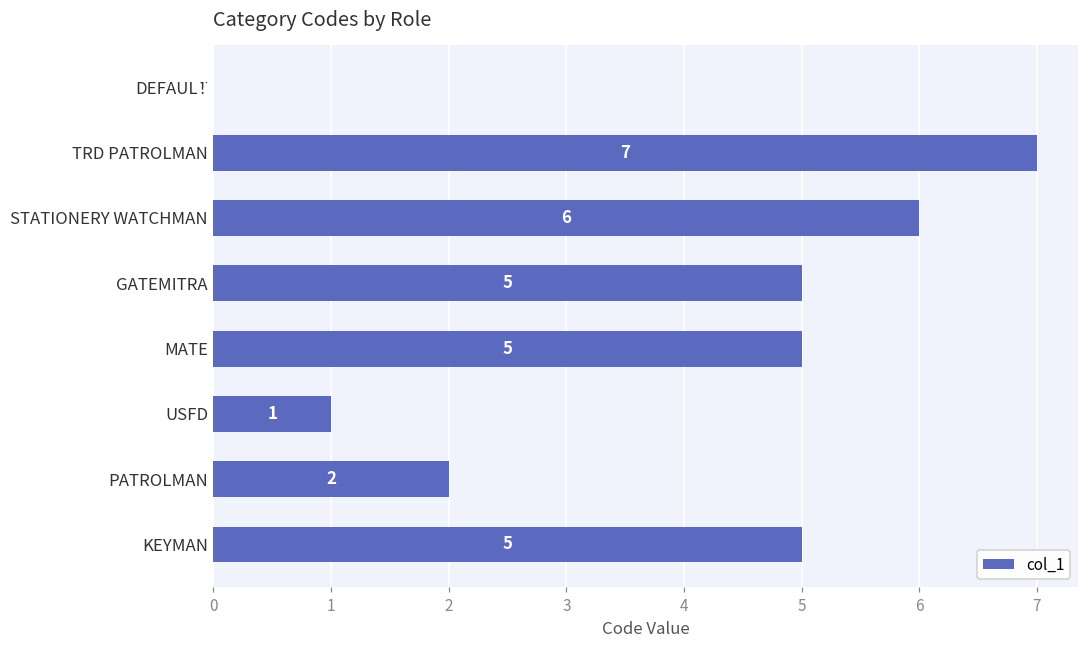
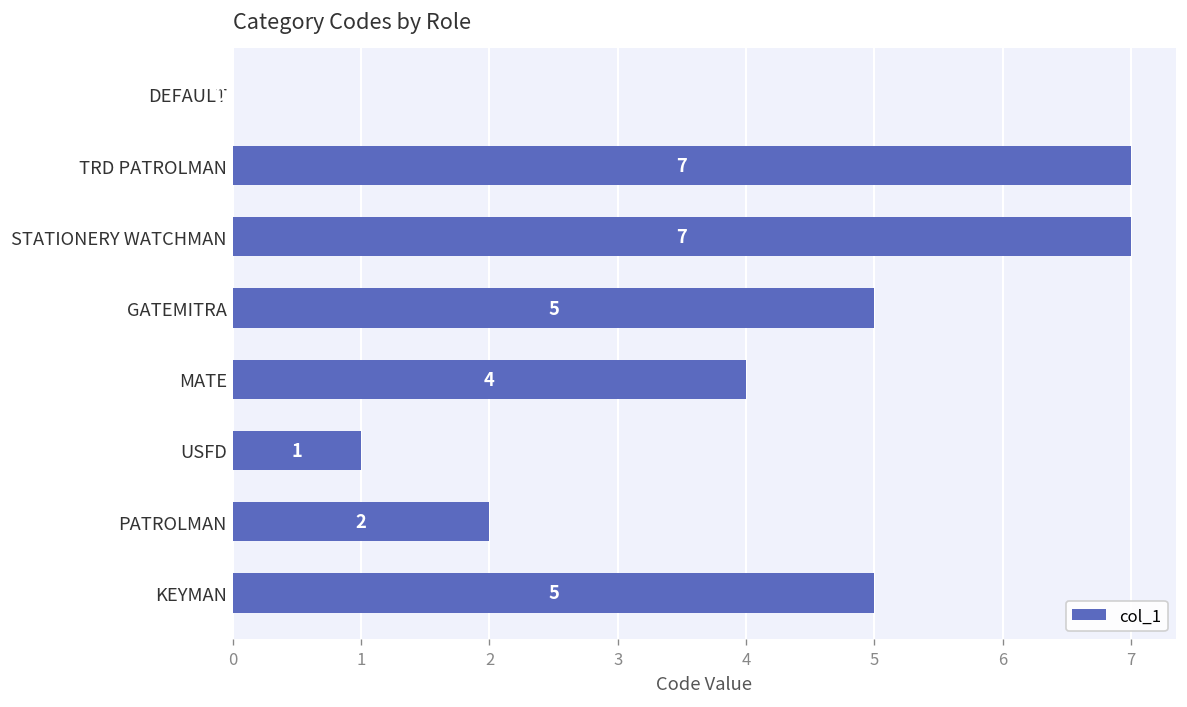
  {
    "TRD PATROLMAN": 7,
-   "STATIONERY WATCHMAN": 6,
+   "STATIONERY WATCHMAN": 7,
    "GATEMITRA": 5,
-   "MATE": 5,
+   "MATE": 4,
    "USFD": 1,
    "PATROLMAN": 2,
    "KEYMAN": 5
  }
